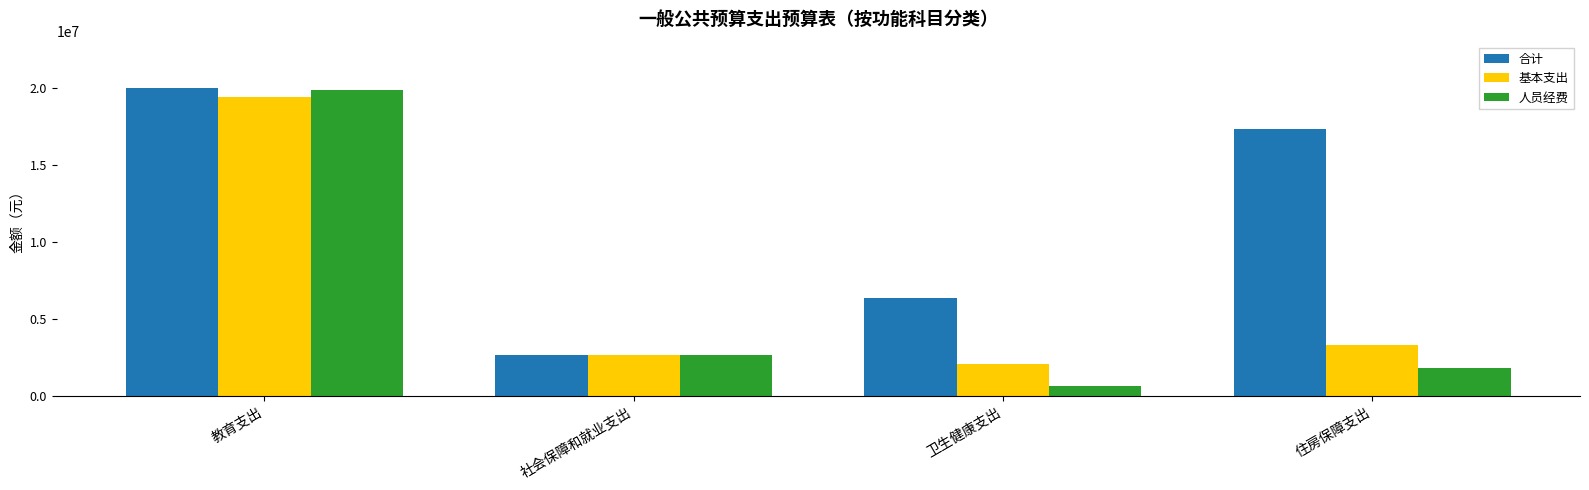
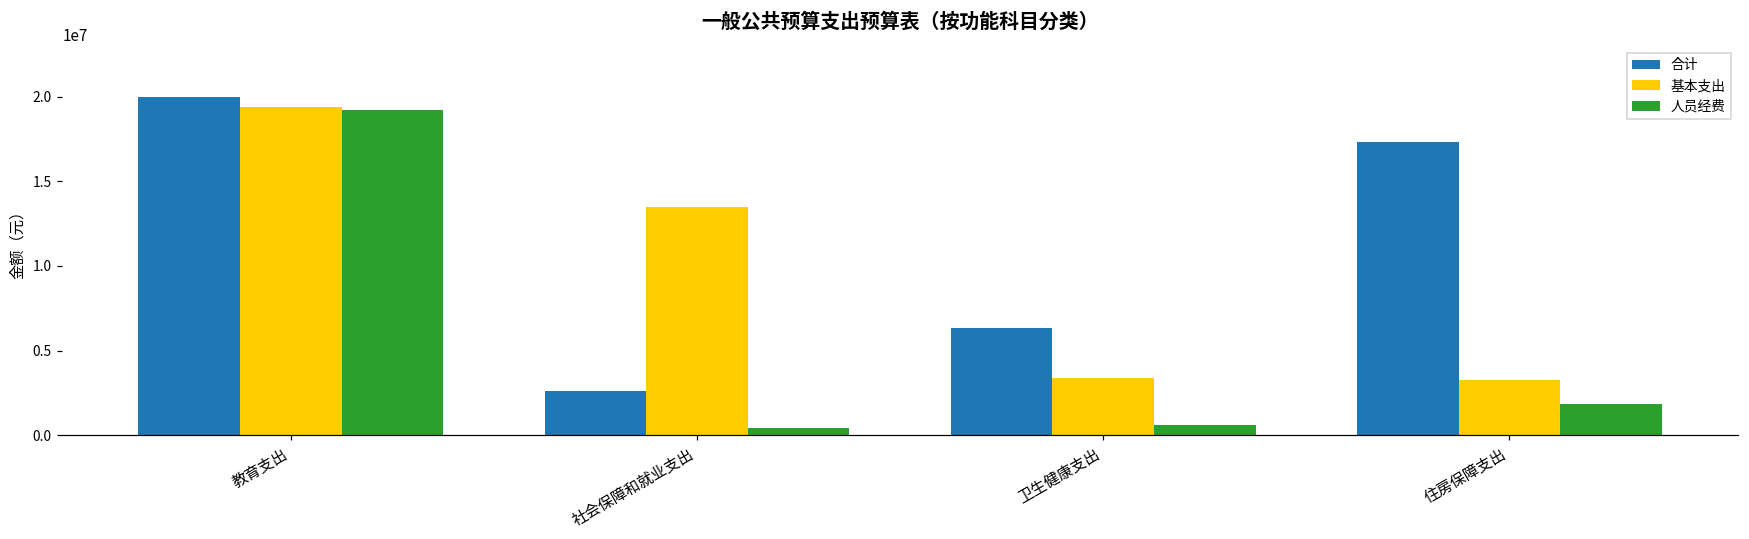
  {
    "合计": {
      "教育支出": 20000000,
      "社会保障和就业支出": 2600000,
      "卫生健康支出": 6300000,
      "住房保障支出": 17300000
    },
    "基本支出": {
      "教育支出": 19400000,
-     "社会保障和就业支出": 2600000,
-     "卫生健康支出": 2000000,
+     "社会保障和就业支出": 13500000,
+     "卫生健康支出": 3400000,
      "住房保障支出": 3300000
    },
    "人员经费": {
-     "教育支出": 19900000,
-     "社会保障和就业支出": 2600000,
+     "教育支出": 19200000,
+     "社会保障和就业支出": 400000,
      "卫生健康支出": 600000,
      "住房保障支出": 1800000
    }
  }
